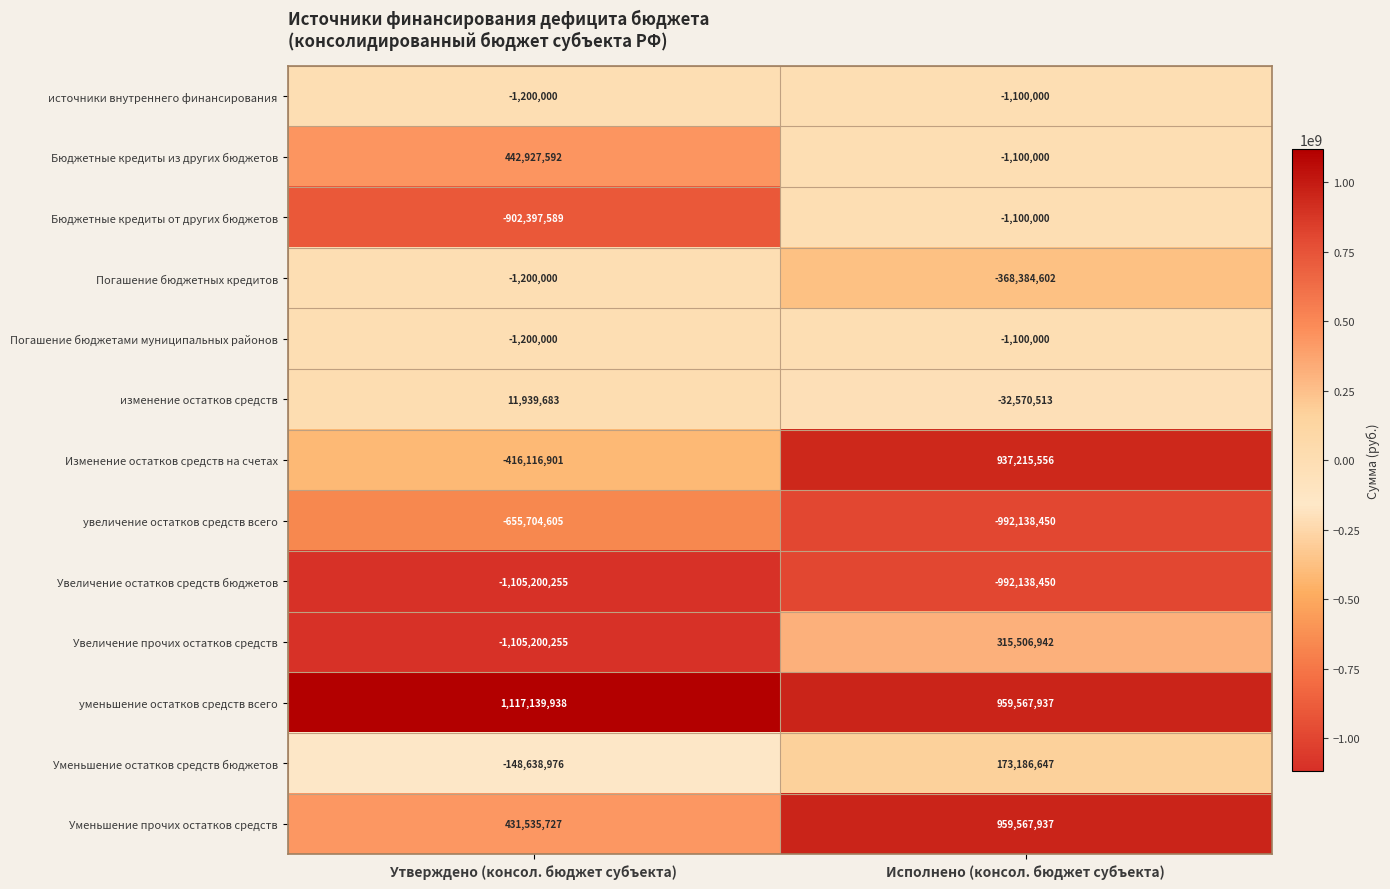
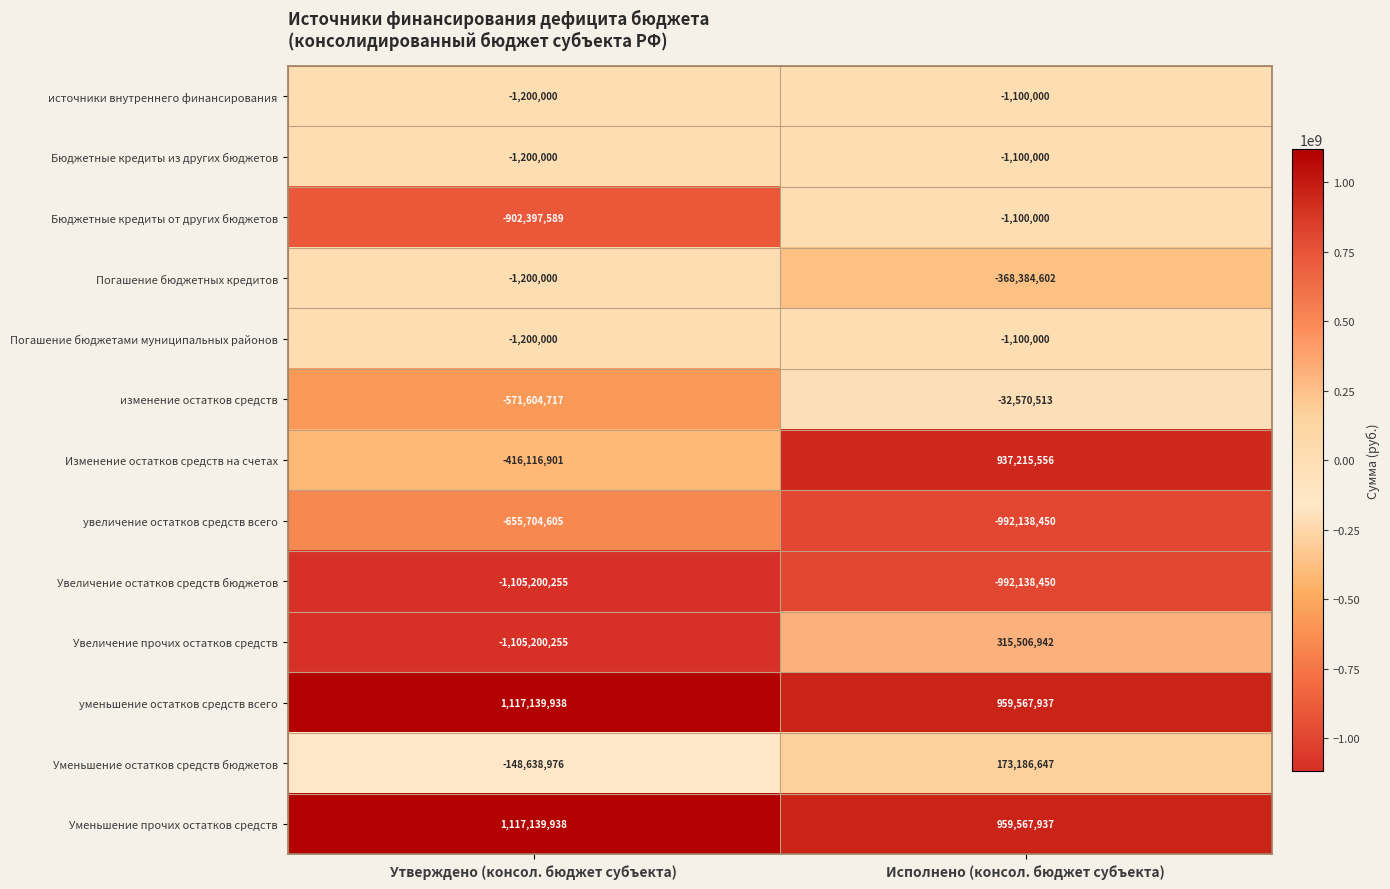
  {
    "источники внутреннего финансирования": {
      "Утверждено (консол. бюджет субъекта)": "-1,200,000",
      "Исполнено (консол. бюджет субъекта)": "-1,100,000"
    },
    "Бюджетные кредиты из других бюджетов": {
-     "Утверждено (консол. бюджет субъекта)": "442,927,592",
+     "Утверждено (консол. бюджет субъекта)": "-1,200,000",
      "Исполнено (консол. бюджет субъекта)": "-1,100,000"
    },
    "Бюджетные кредиты от других бюджетов": {
      "Утверждено (консол. бюджет субъекта)": "-902,397,589",
      "Исполнено (консол. бюджет субъекта)": "-1,100,000"
    },
    "Погашение бюджетных кредитов": {
      "Утверждено (консол. бюджет субъекта)": "-1,200,000",
      "Исполнено (консол. бюджет субъекта)": "-368,384,602"
    },
    "Погашение бюджетами муниципальных районов": {
      "Утверждено (консол. бюджет субъекта)": "-1,200,000",
      "Исполнено (консол. бюджет субъекта)": "-1,100,000"
    },
    "изменение остатков средств": {
-     "Утверждено (консол. бюджет субъекта)": "11,939,683",
+     "Утверждено (консол. бюджет субъекта)": "-571,604,717",
      "Исполнено (консол. бюджет субъекта)": "-32,570,513"
    },
    "Изменение остатков средств на счетах": {
      "Утверждено (консол. бюджет субъекта)": "-416,116,901",
      "Исполнено (консол. бюджет субъекта)": "937,215,556"
    },
    "увеличение остатков средств всего": {
      "Утверждено (консол. бюджет субъекта)": "-655,704,605",
      "Исполнено (консол. бюджет субъекта)": "-992,138,450"
    },
    "Увеличение остатков средств бюджетов": {
      "Утверждено (консол. бюджет субъекта)": "-1,105,200,255",
      "Исполнено (консол. бюджет субъекта)": "-992,138,450"
    },
    "Увеличение прочих остатков средств": {
      "Утверждено (консол. бюджет субъекта)": "-1,105,200,255",
      "Исполнено (консол. бюджет субъекта)": "315,506,942"
    },
    "уменьшение остатков средств всего": {
      "Утверждено (консол. бюджет субъекта)": "1,117,139,938",
      "Исполнено (консол. бюджет субъекта)": "959,567,937"
    },
    "Уменьшение остатков средств бюджетов": {
      "Утверждено (консол. бюджет субъекта)": "-148,638,976",
      "Исполнено (консол. бюджет субъекта)": "173,186,647"
    },
    "Уменьшение прочих остатков средств": {
-     "Утверждено (консол. бюджет субъекта)": "431,535,727",
+     "Утверждено (консол. бюджет субъекта)": "1,117,139,938",
      "Исполнено (консол. бюджет субъекта)": "959,567,937"
    }
  }
